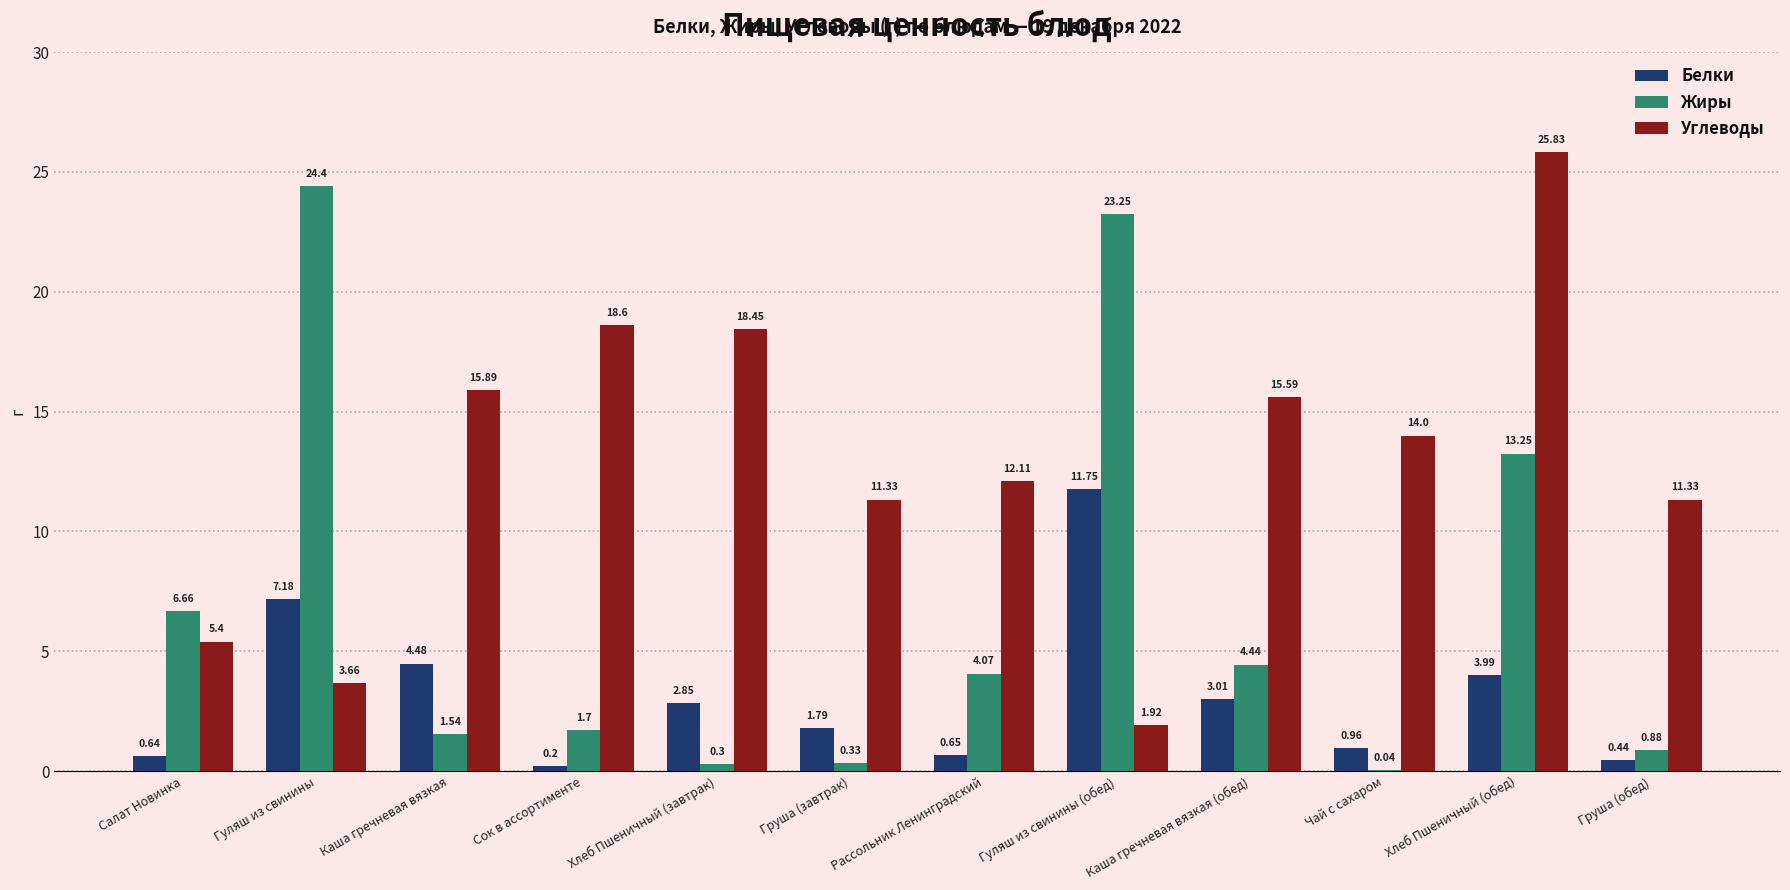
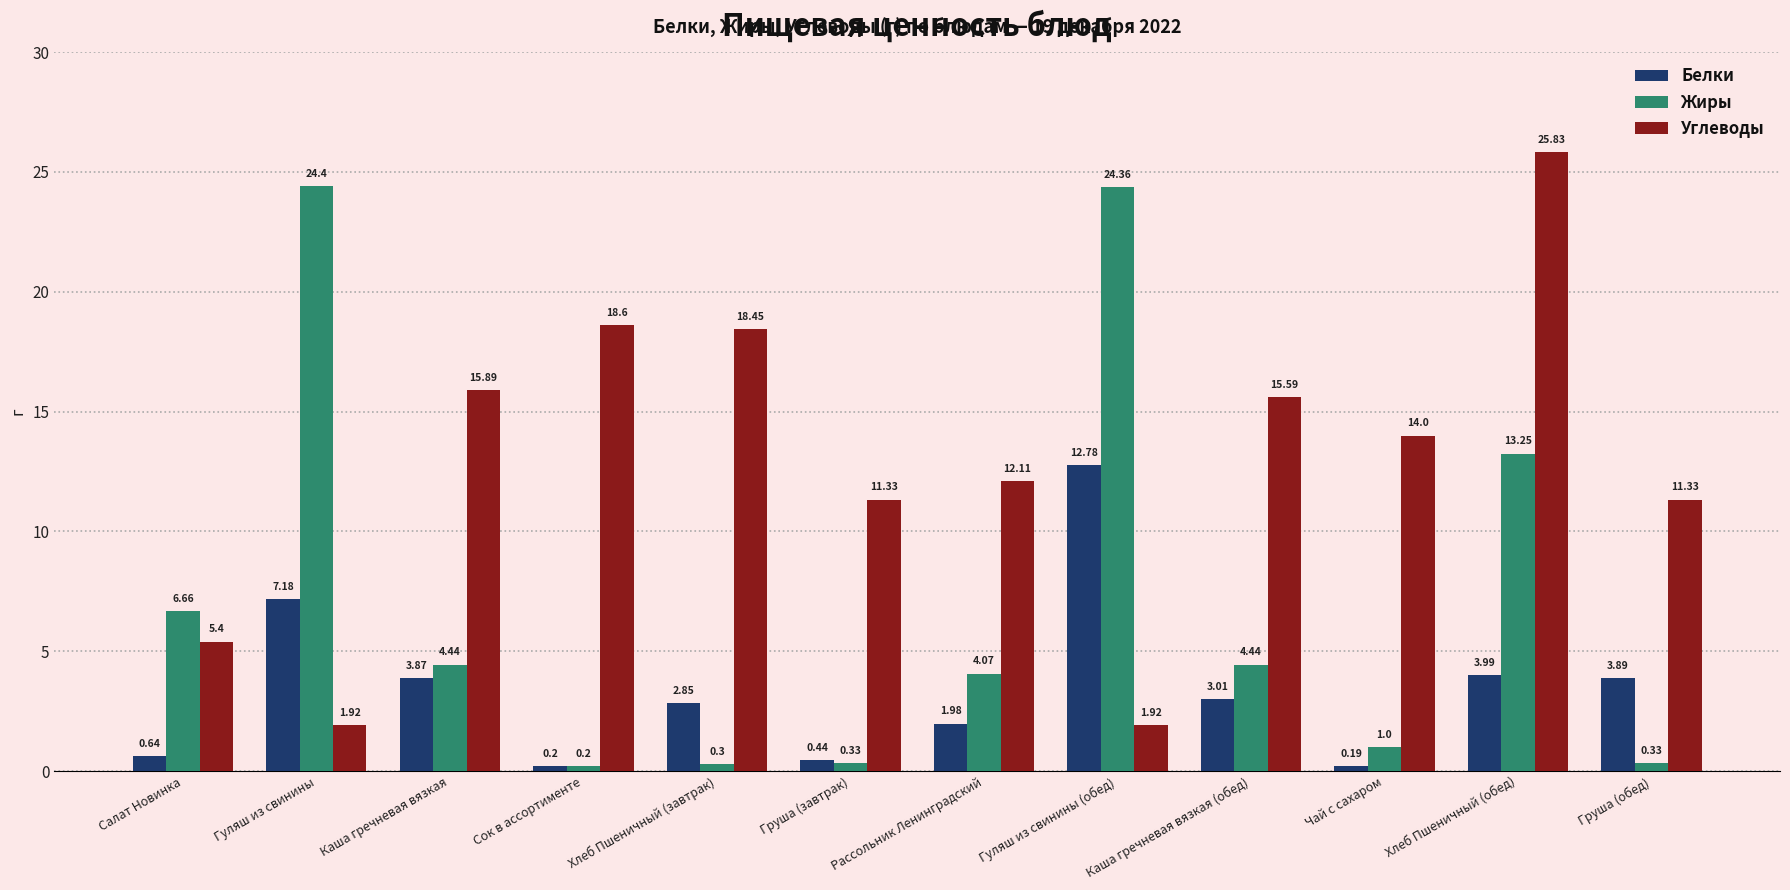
  {
    "Белки": {
      "Салат Новинка": 0.64,
      "Гуляш из свинины": 7.18,
-     "Каша гречневая вязкая": 4.48,
+     "Каша гречневая вязкая": 3.87,
      "Сок в ассортименте": 0.2,
      "Хлеб Пшеничный (завтрак)": 2.85,
-     "Груша (завтрак)": 1.79,
-     "Рассольник Ленинградский": 0.65,
-     "Гуляш из свинины (обед)": 11.75,
+     "Груша (завтрак)": 0.44,
+     "Рассольник Ленинградский": 1.98,
+     "Гуляш из свинины (обед)": 12.78,
      "Каша гречневая вязкая (обед)": 3.01,
-     "Чай с сахаром": 0.96,
+     "Чай с сахаром": 0.19,
      "Хлеб Пшеничный (обед)": 3.99,
-     "Груша (обед)": 0.44
+     "Груша (обед)": 3.89
    },
    "Жиры": {
      "Салат Новинка": 6.66,
      "Гуляш из свинины": 24.4,
-     "Каша гречневая вязкая": 1.54,
-     "Сок в ассортименте": 1.7,
+     "Каша гречневая вязкая": 4.44,
+     "Сок в ассортименте": 0.2,
      "Хлеб Пшеничный (завтрак)": 0.3,
      "Груша (завтрак)": 0.33,
      "Рассольник Ленинградский": 4.07,
-     "Гуляш из свинины (обед)": 23.25,
+     "Гуляш из свинины (обед)": 24.36,
      "Каша гречневая вязкая (обед)": 4.44,
-     "Чай с сахаром": 0.04,
+     "Чай с сахаром": 1.0,
      "Хлеб Пшеничный (обед)": 13.25,
-     "Груша (обед)": 0.88
+     "Груша (обед)": 0.33
    },
    "Углеводы": {
      "Салат Новинка": 5.4,
-     "Гуляш из свинины": 3.66,
+     "Гуляш из свинины": 1.92,
      "Каша гречневая вязкая": 15.89,
      "Сок в ассортименте": 18.6,
      "Хлеб Пшеничный (завтрак)": 18.45,
      "Груша (завтрак)": 11.33,
      "Рассольник Ленинградский": 12.11,
      "Гуляш из свинины (обед)": 1.92,
      "Каша гречневая вязкая (обед)": 15.59,
      "Чай с сахаром": 14.0,
      "Хлеб Пшеничный (обед)": 25.83,
      "Груша (обед)": 11.33
    }
  }
